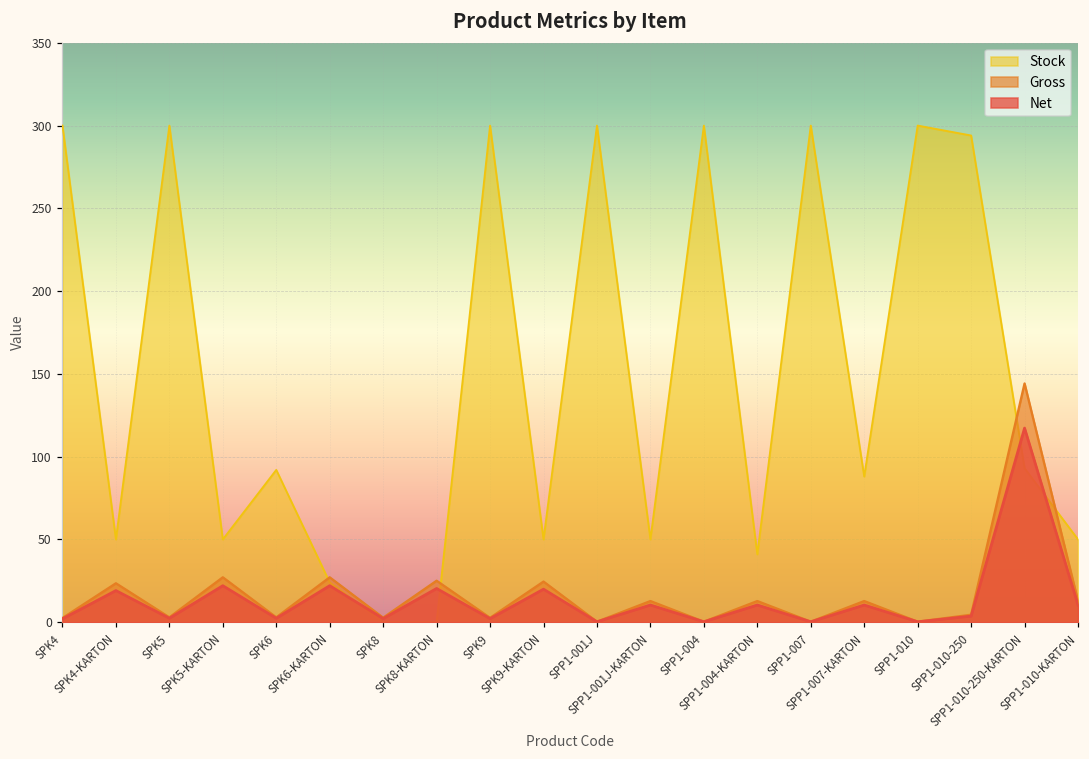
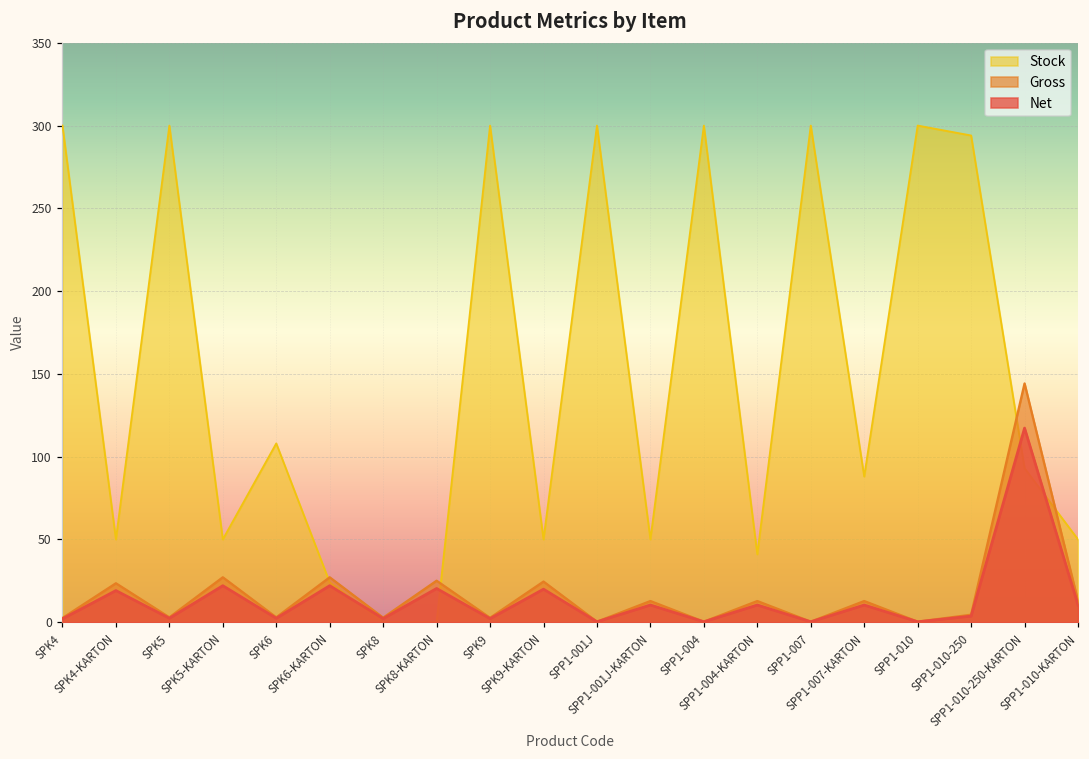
  {
    "Stock": {
      "SPK4": 300,
      "SPK4-KARTON": 50,
      "SPK5": 300,
      "SPK5-KARTON": 50,
-     "SPK6": 92,
+     "SPK6": 108,
      "SPK6-KARTON": 24,
      "SPK8": 0,
      "SPK8-KARTON": 0,
      "SPK9": 300,
      "SPK9-KARTON": 50,
      "SPP1-001J": 300,
      "SPP1-001J-KARTON": 50,
      "SPP1-004": 300,
      "SPP1-004-KARTON": 41,
      "SPP1-007": 300,
      "SPP1-007-KARTON": 88,
      "SPP1-010": 300,
      "SPP1-010-250": 294,
      "SPP1-010-250-KARTON": 93,
      "SPP1-010-KARTON": 50
    }
  }
